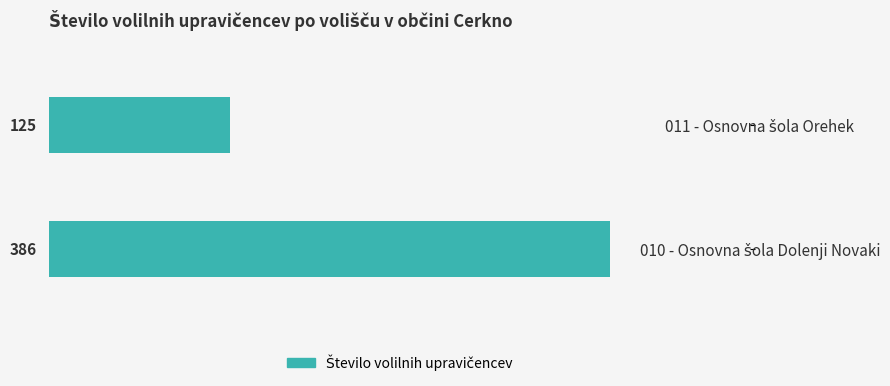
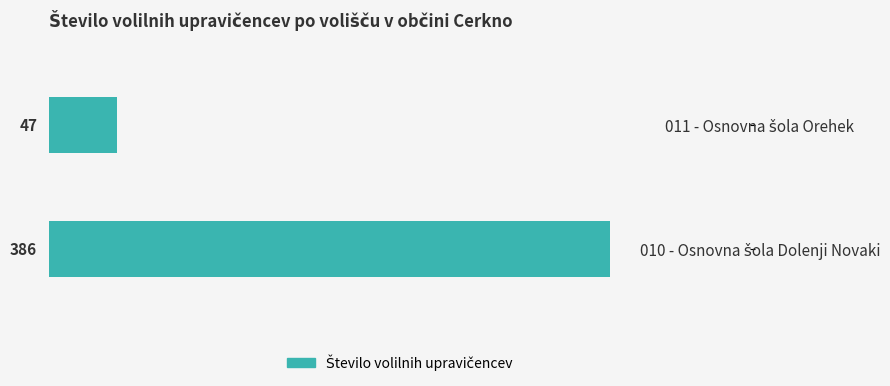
  {
-   "011 - Osnovna šola Orehek": 125
+   "011 - Osnovna šola Orehek": 47
  }
